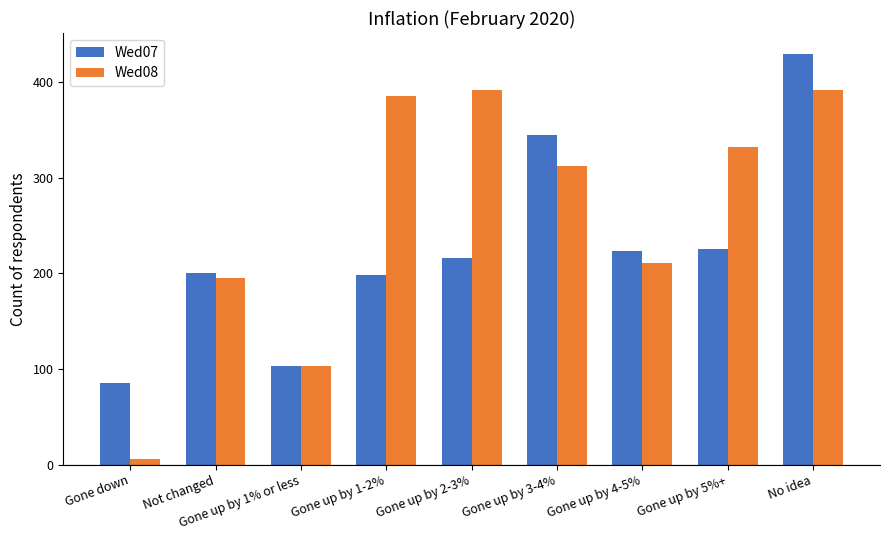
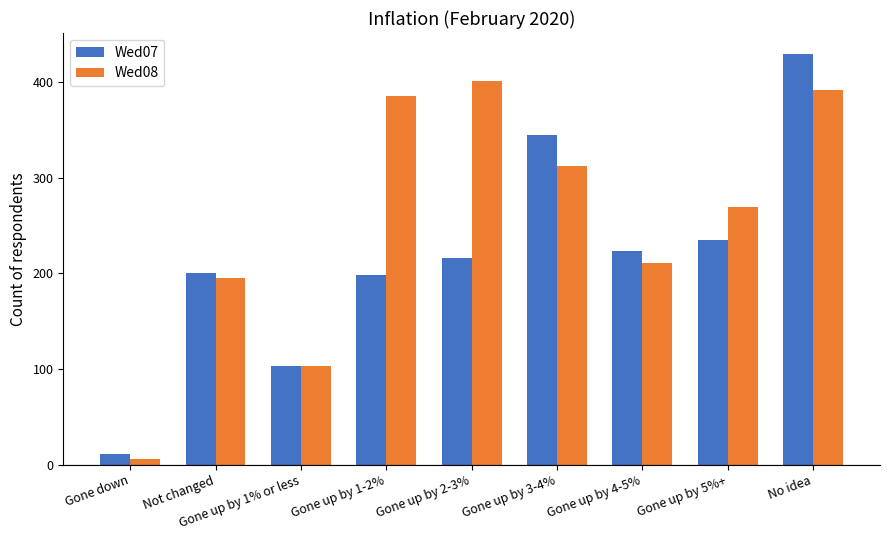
  {
    "Wed07": {
-     "Gone down": 90,
+     "Gone down": 10,
      "Not changed": 200,
      "Gone up by 1% or less": 100,
      "Gone up by 1-2%": 200,
      "Gone up by 2-3%": 220,
      "Gone up by 3-4%": 350,
      "Gone up by 4-5%": 220,
-     "Gone up by 5%+": 230,
+     "Gone up by 5%+": 240,
      "No idea": 430
    },
    "Wed08": {
      "Gone down": 10,
      "Not changed": 200,
      "Gone up by 1% or less": 100,
      "Gone up by 1-2%": 390,
-     "Gone up by 2-3%": 390,
+     "Gone up by 2-3%": 400,
      "Gone up by 3-4%": 310,
      "Gone up by 4-5%": 210,
-     "Gone up by 5%+": 330,
+     "Gone up by 5%+": 270,
      "No idea": 390
    }
  }
